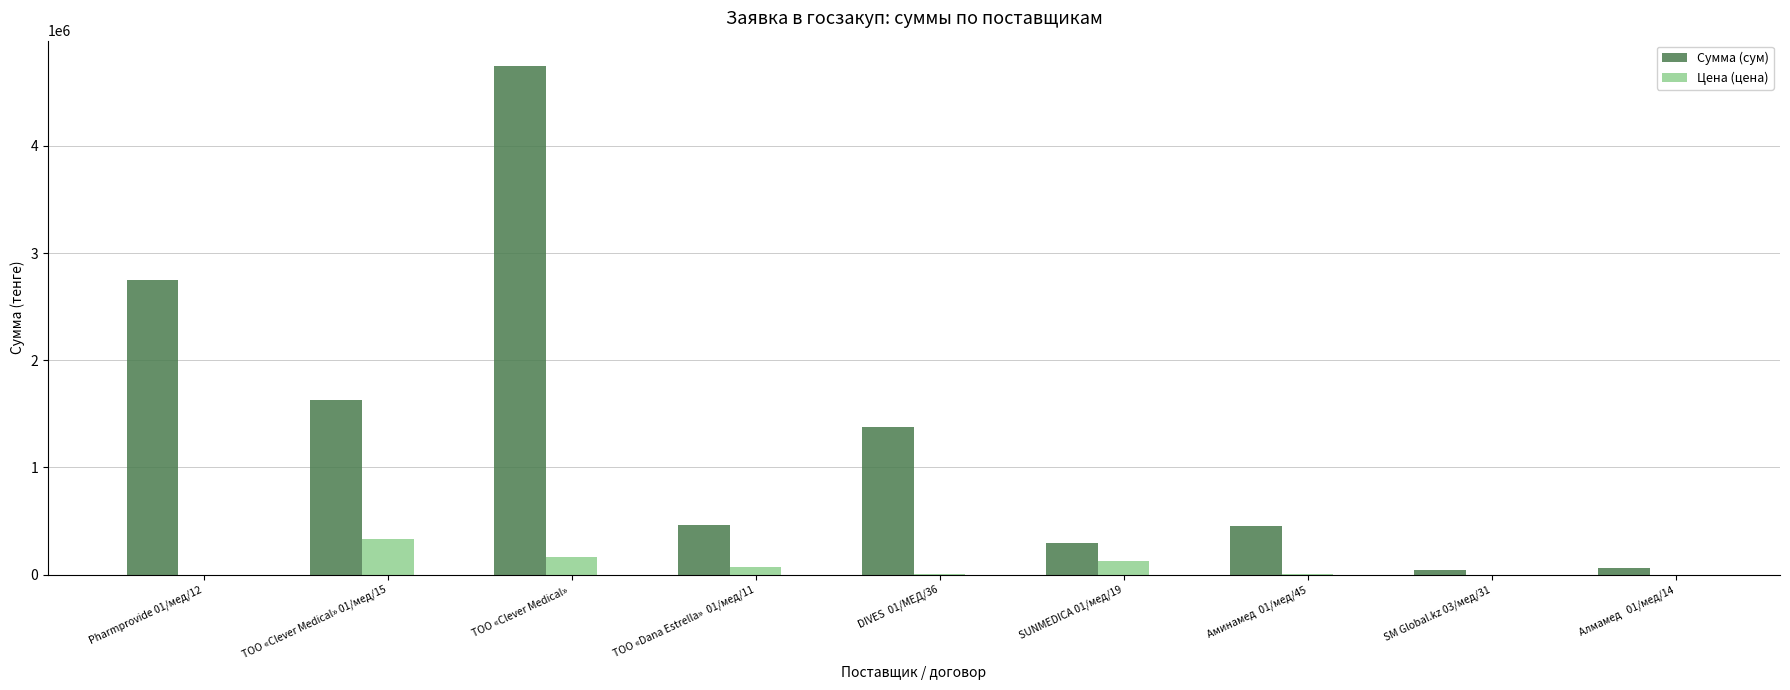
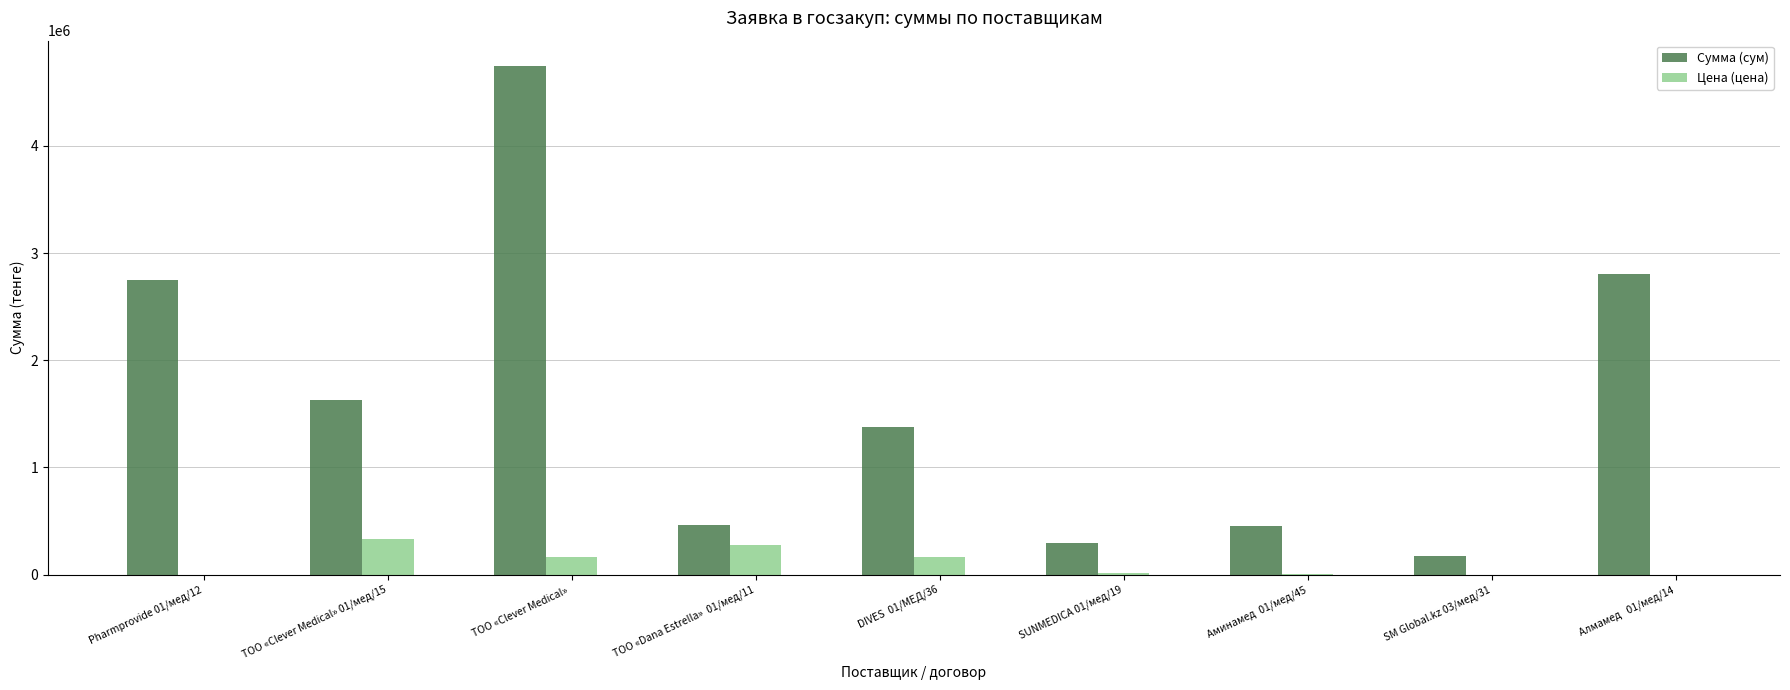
  {
    "Сумма (сум)": {
      "Pharmprovide 01/мед/12": 2750000,
      "ТОО «Clever Medical» 01/мед/15": 1630000,
      "ТОО «Clever Medical»": 4750000,
      "ТОО «Dana Estrella» 01/мед/11": 460000,
      "DIVES 01/МЕД/36": 1380000,
      "SUNMEDICA 01/мед/19": 300000,
      "Аминамед 01/мед/45": 450000,
-     "SM Global.kz 03/мед/31": 40000,
-     "Алмамед 01/мед/14": 60000
+     "SM Global.kz 03/мед/31": 170000,
+     "Алмамед 01/мед/14": 2810000
    },
    "Цена (цена)": {
      "ТОО «Clever Medical» 01/мед/15": 330000,
      "ТОО «Clever Medical»": 160000,
-     "ТОО «Dana Estrella» 01/мед/11": 70000,
-     "DIVES 01/МЕД/36": 10000,
-     "SUNMEDICA 01/мед/19": 130000
+     "ТОО «Dana Estrella» 01/мед/11": 270000,
+     "DIVES 01/МЕД/36": 170000,
+     "SUNMEDICA 01/мед/19": 20000
    }
  }
